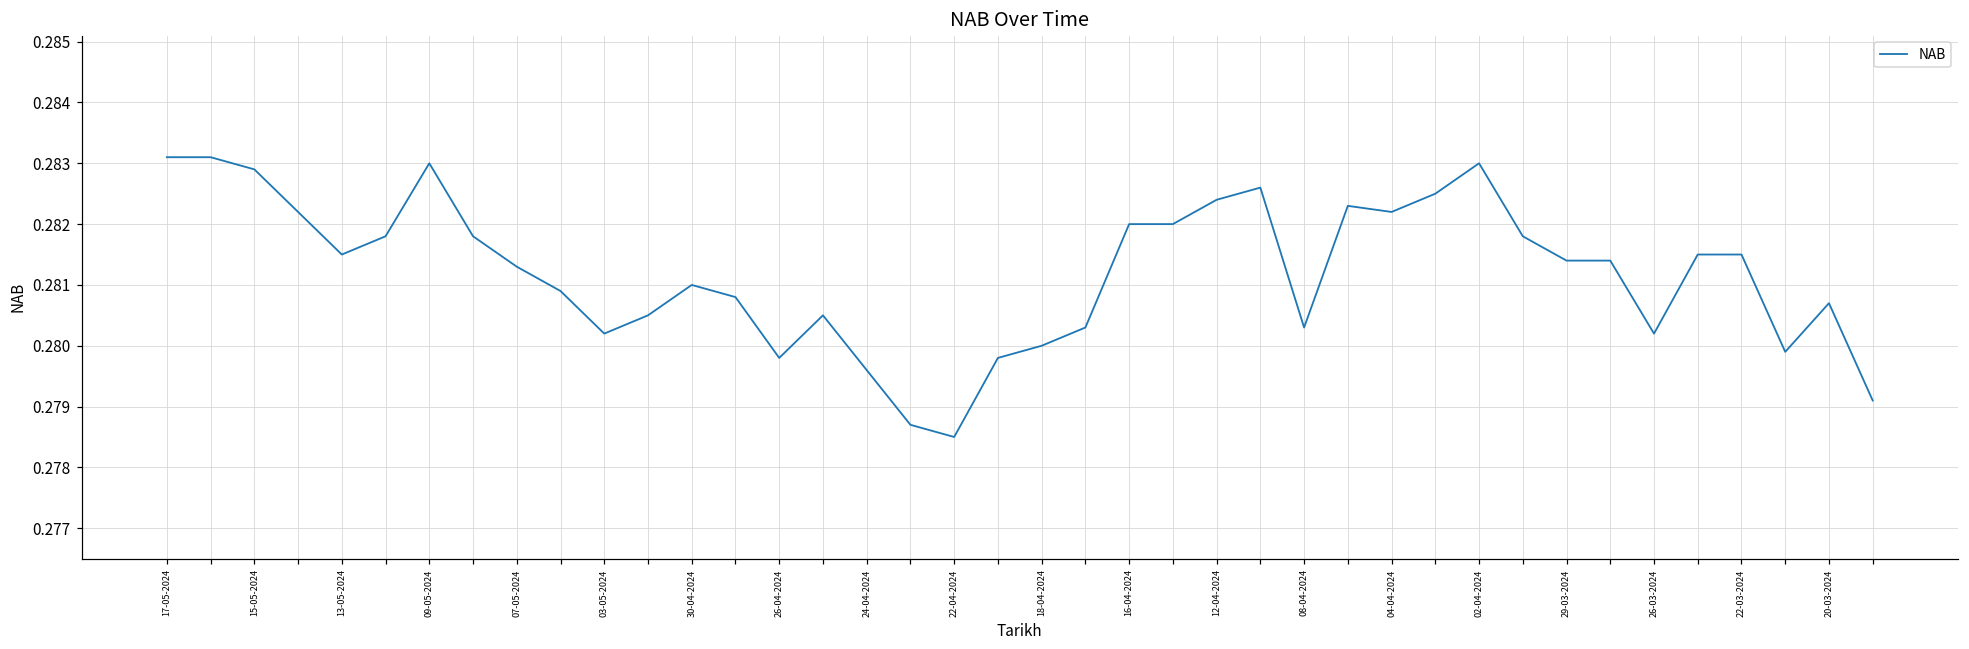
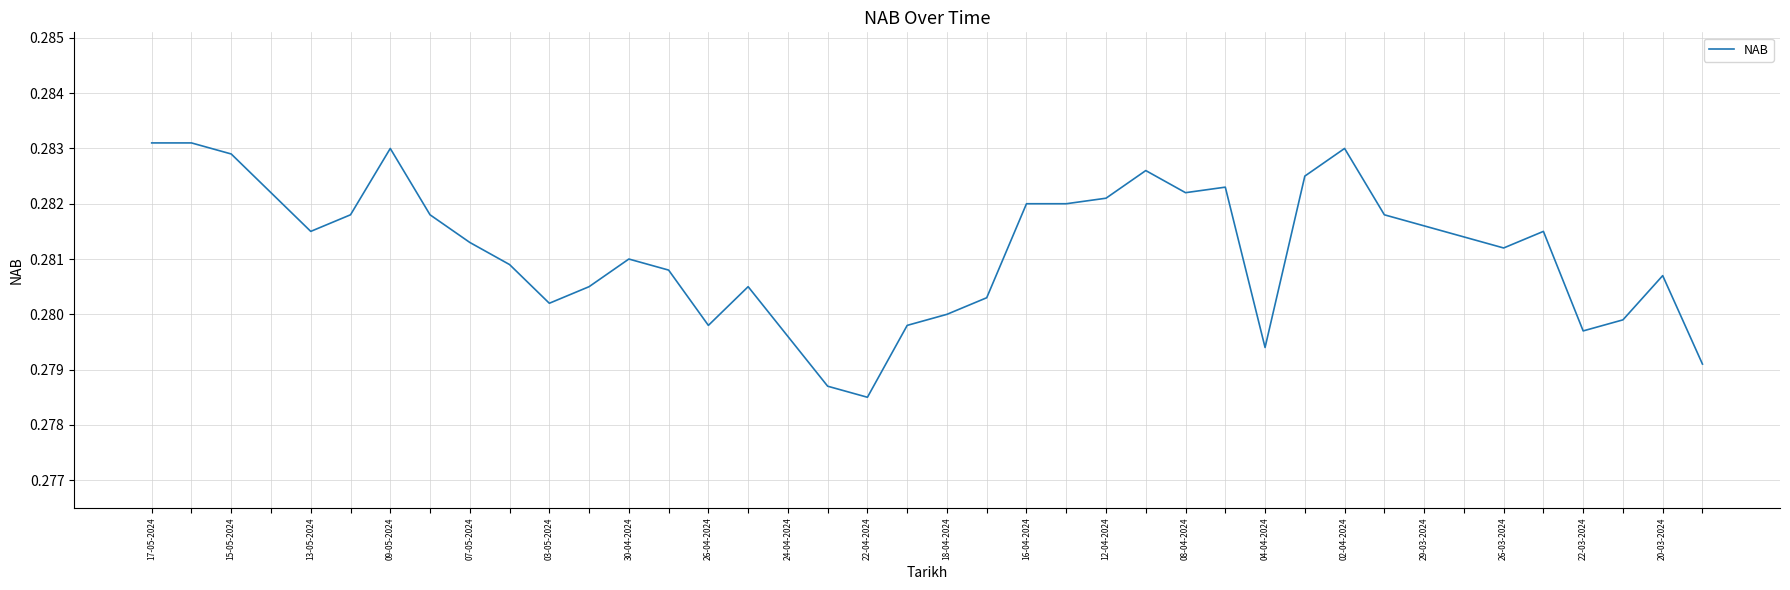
  {
    "17-05-2024": 0.2831,
    "15-05-2024": 0.2829,
    "13-05-2024": 0.2815,
    "09-05-2024": 0.2830,
    "07-05-2024": 0.2813,
    "03-05-2024": 0.2802,
    "30-04-2024": 0.2810,
    "26-04-2024": 0.2798,
    "24-04-2024": 0.2796,
    "22-04-2024": 0.2785,
    "18-04-2024": 0.2800,
    "16-04-2024": 0.2820,
-   "12-04-2024": 0.2824,
-   "08-04-2024": 0.2803,
-   "04-04-2024": 0.2822,
+   "12-04-2024": 0.2821,
+   "08-04-2024": 0.2822,
+   "04-04-2024": 0.2794,
    "02-04-2024": 0.2830,
-   "29-03-2024": 0.2814,
-   "26-03-2024": 0.2802,
-   "22-03-2024": 0.2815,
+   "29-03-2024": 0.2816,
+   "26-03-2024": 0.2812,
+   "22-03-2024": 0.2797,
    "20-03-2024": 0.2807
  }
